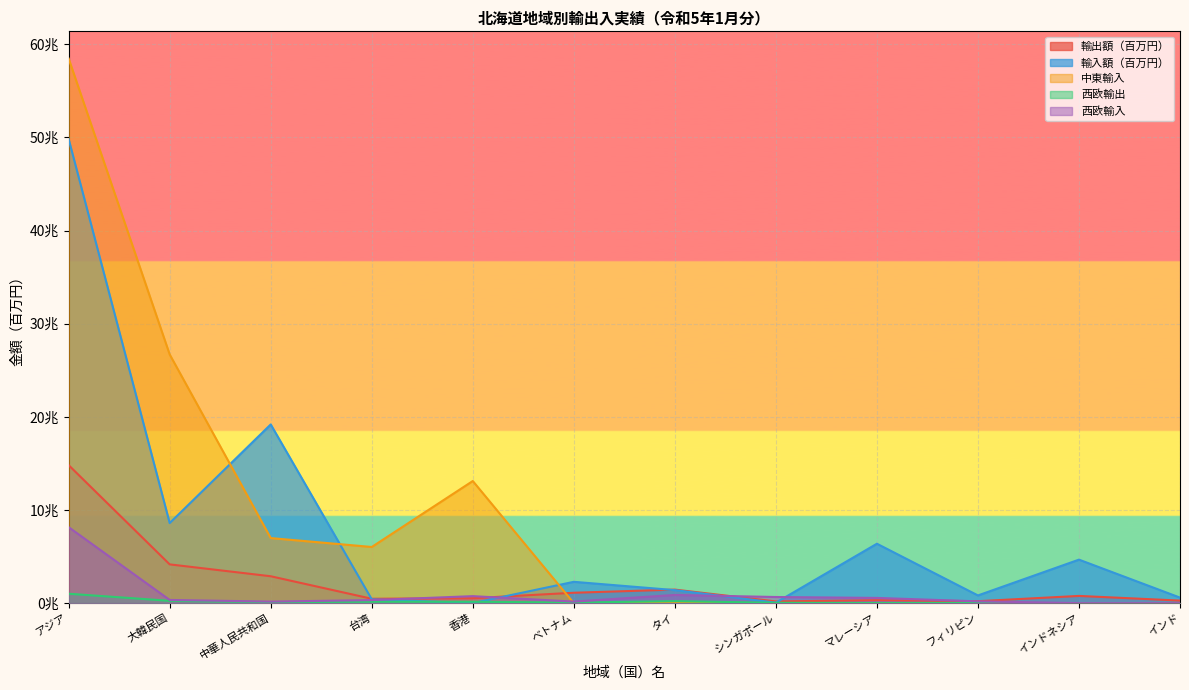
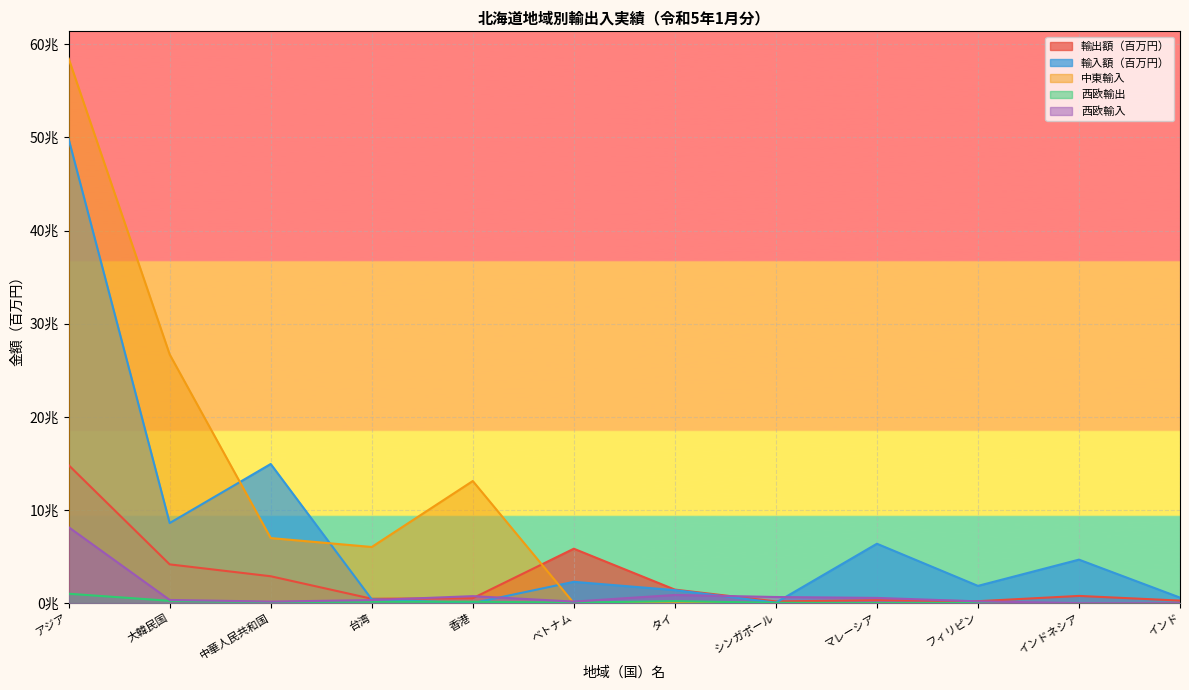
  {
    "輸出額（百万円）": {
      "アジア": "15兆",
      "大韓民国": "4兆",
      "中華人民共和国": "3兆",
-     "ベトナム": "1兆",
+     "ベトナム": "6兆",
      "インドネシア": "1兆"
    },
    "輸入額（百万円）": {
      "アジア": "50兆",
      "大韓民国": "9兆",
-     "中華人民共和国": "19兆",
+     "中華人民共和国": "15兆",
      "ベトナム": "2兆",
      "マレーシア": "6兆",
-     "フィリピン": "1兆",
+     "フィリピン": "2兆",
      "インドネシア": "5兆",
      "インド": "1兆"
    },
    "中東輸入": {
      "アジア": "58兆",
      "大韓民国": "27兆",
      "中華人民共和国": "7兆",
      "台湾": "6兆",
      "香港": "13兆"
    },
    "西欧輸出": {
      "アジア": "1兆"
    },
    "西欧輸入": {
      "アジア": "8兆",
      "タイ": "1兆",
      "シンガポール": "1兆"
    }
  }
